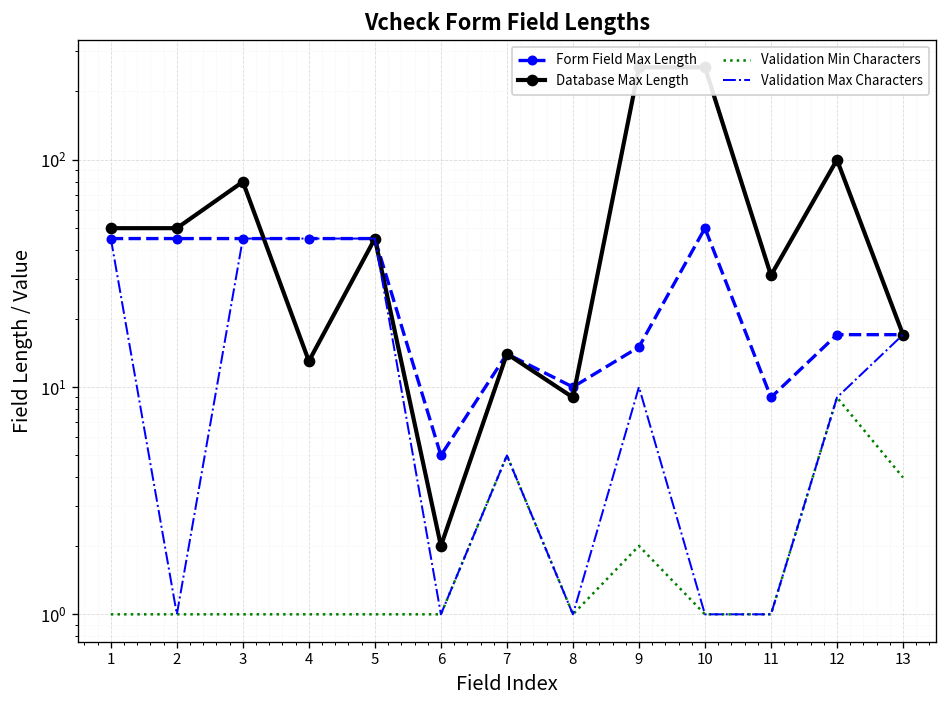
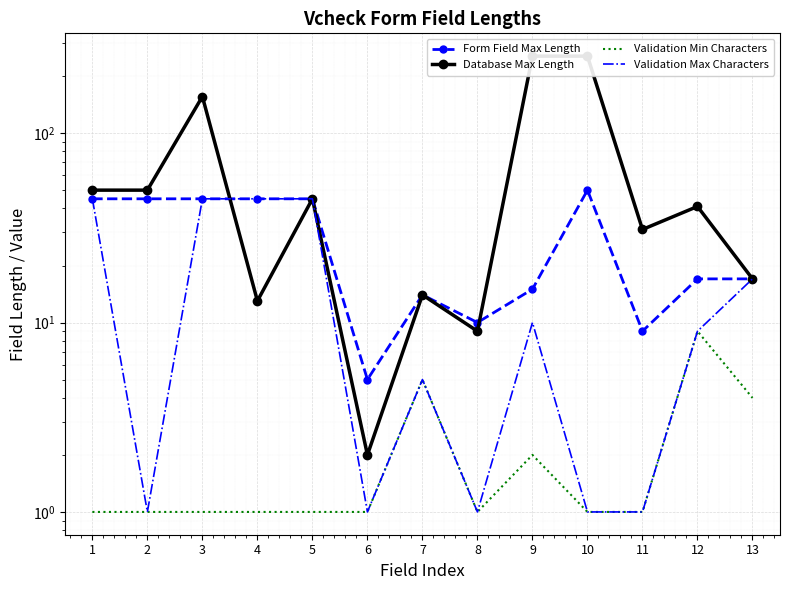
  {
    "Database Max Length": {
      "1": 50,
      "2": 50,
-     "3": 80,
+     "3": 160,
      "4": 13,
      "6": 2,
      "8": 9,
      "11": 31,
-     "12": 100
+     "12": 41
    },
    "Validation Min Characters": {
      "1": 1,
      "3": 1,
      "4": 1,
      "5": 1,
      "9": 2,
      "13": 4
    }
  }
